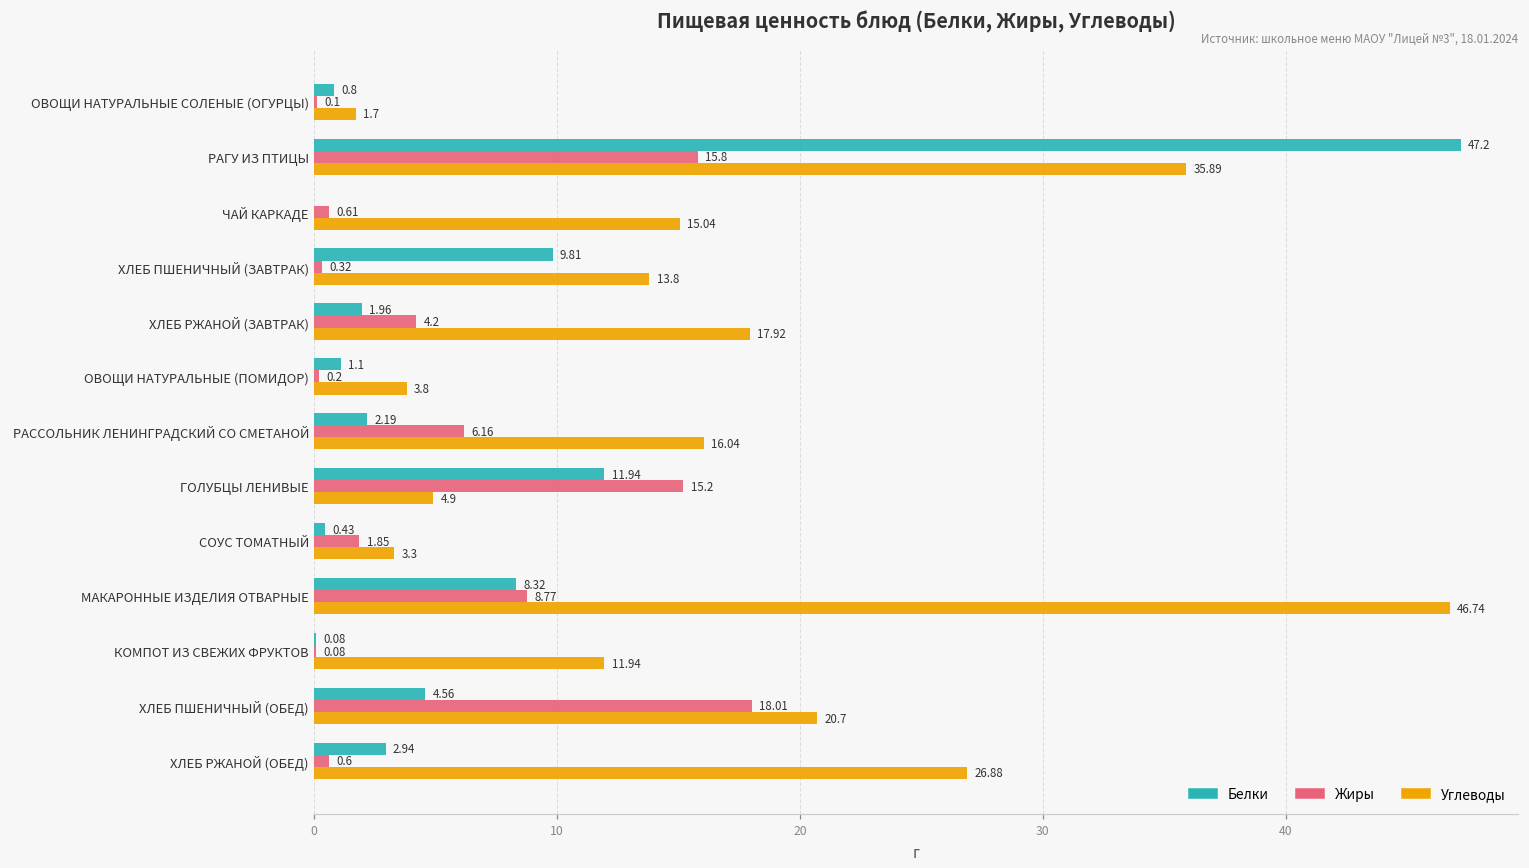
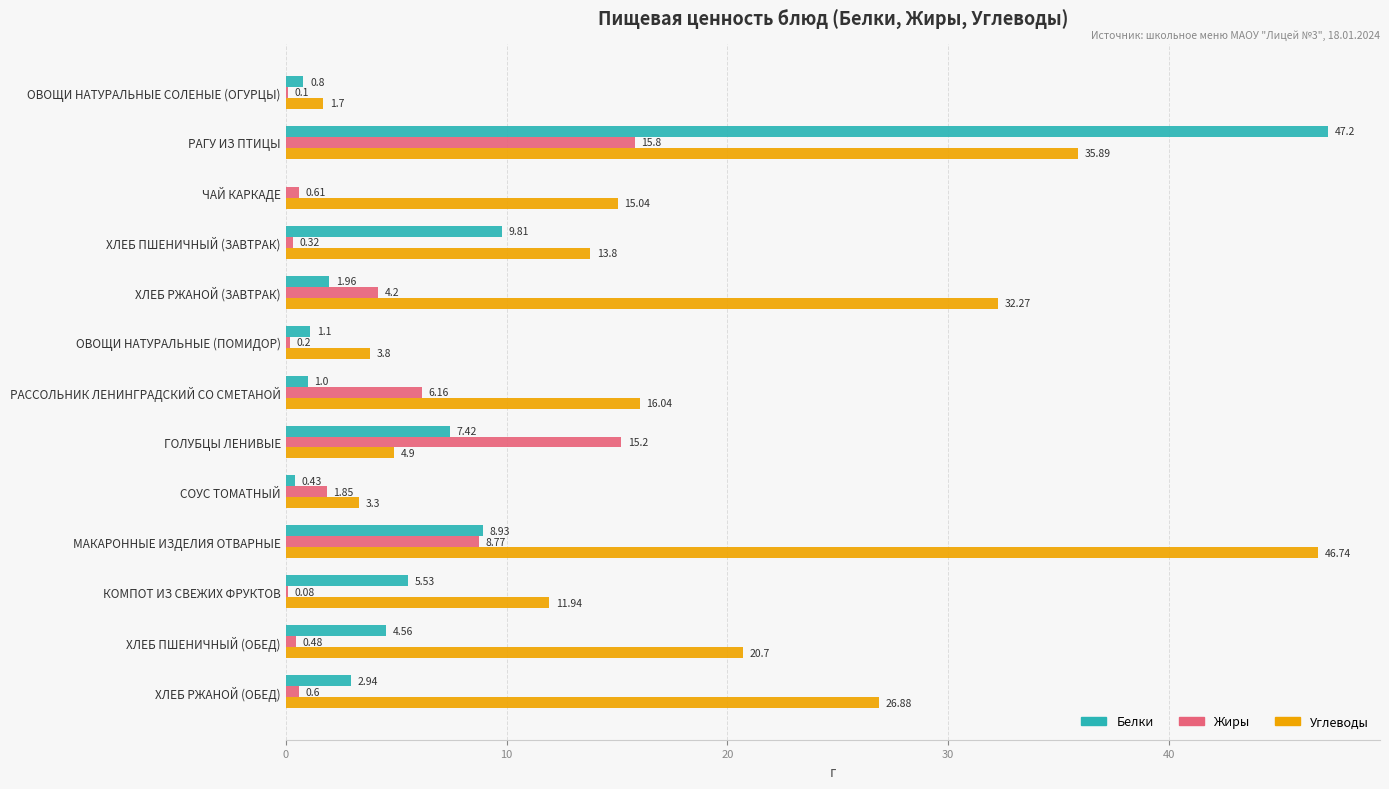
  {
    "Белки": {
      "ОВОЩИ НАТУРАЛЬНЫЕ СОЛЕНЫЕ (ОГУРЦЫ)": 0.8,
      "РАГУ ИЗ ПТИЦЫ": 47.2,
      "ХЛЕБ ПШЕНИЧНЫЙ (ЗАВТРАК)": 9.81,
      "ХЛЕБ РЖАНОЙ (ЗАВТРАК)": 1.96,
      "ОВОЩИ НАТУРАЛЬНЫЕ (ПОМИДОР)": 1.1,
-     "РАССОЛЬНИК ЛЕНИНГРАДСКИЙ СО СМЕТАНОЙ": 2.19,
-     "ГОЛУБЦЫ ЛЕНИВЫЕ": 11.94,
+     "РАССОЛЬНИК ЛЕНИНГРАДСКИЙ СО СМЕТАНОЙ": 1.0,
+     "ГОЛУБЦЫ ЛЕНИВЫЕ": 7.42,
      "СОУС ТОМАТНЫЙ": 0.43,
-     "МАКАРОННЫЕ ИЗДЕЛИЯ ОТВАРНЫЕ": 8.32,
-     "КОМПОТ ИЗ СВЕЖИХ ФРУКТОВ": 0.08,
+     "МАКАРОННЫЕ ИЗДЕЛИЯ ОТВАРНЫЕ": 8.93,
+     "КОМПОТ ИЗ СВЕЖИХ ФРУКТОВ": 5.53,
      "ХЛЕБ ПШЕНИЧНЫЙ (ОБЕД)": 4.56,
      "ХЛЕБ РЖАНОЙ (ОБЕД)": 2.94
    },
    "Жиры": {
      "ОВОЩИ НАТУРАЛЬНЫЕ СОЛЕНЫЕ (ОГУРЦЫ)": 0.1,
      "РАГУ ИЗ ПТИЦЫ": 15.8,
      "ЧАЙ КАРКАДЕ": 0.61,
      "ХЛЕБ ПШЕНИЧНЫЙ (ЗАВТРАК)": 0.32,
      "ХЛЕБ РЖАНОЙ (ЗАВТРАК)": 4.2,
      "ОВОЩИ НАТУРАЛЬНЫЕ (ПОМИДОР)": 0.2,
      "РАССОЛЬНИК ЛЕНИНГРАДСКИЙ СО СМЕТАНОЙ": 6.16,
      "ГОЛУБЦЫ ЛЕНИВЫЕ": 15.2,
      "СОУС ТОМАТНЫЙ": 1.85,
      "МАКАРОННЫЕ ИЗДЕЛИЯ ОТВАРНЫЕ": 8.77,
      "КОМПОТ ИЗ СВЕЖИХ ФРУКТОВ": 0.08,
-     "ХЛЕБ ПШЕНИЧНЫЙ (ОБЕД)": 18.01,
+     "ХЛЕБ ПШЕНИЧНЫЙ (ОБЕД)": 0.48,
      "ХЛЕБ РЖАНОЙ (ОБЕД)": 0.6
    },
    "Углеводы": {
      "ОВОЩИ НАТУРАЛЬНЫЕ СОЛЕНЫЕ (ОГУРЦЫ)": 1.7,
      "РАГУ ИЗ ПТИЦЫ": 35.89,
      "ЧАЙ КАРКАДЕ": 15.04,
      "ХЛЕБ ПШЕНИЧНЫЙ (ЗАВТРАК)": 13.8,
-     "ХЛЕБ РЖАНОЙ (ЗАВТРАК)": 17.92,
+     "ХЛЕБ РЖАНОЙ (ЗАВТРАК)": 32.27,
      "ОВОЩИ НАТУРАЛЬНЫЕ (ПОМИДОР)": 3.8,
      "РАССОЛЬНИК ЛЕНИНГРАДСКИЙ СО СМЕТАНОЙ": 16.04,
      "ГОЛУБЦЫ ЛЕНИВЫЕ": 4.9,
      "СОУС ТОМАТНЫЙ": 3.3,
      "МАКАРОННЫЕ ИЗДЕЛИЯ ОТВАРНЫЕ": 46.74,
      "КОМПОТ ИЗ СВЕЖИХ ФРУКТОВ": 11.94,
      "ХЛЕБ ПШЕНИЧНЫЙ (ОБЕД)": 20.7,
      "ХЛЕБ РЖАНОЙ (ОБЕД)": 26.88
    }
  }
